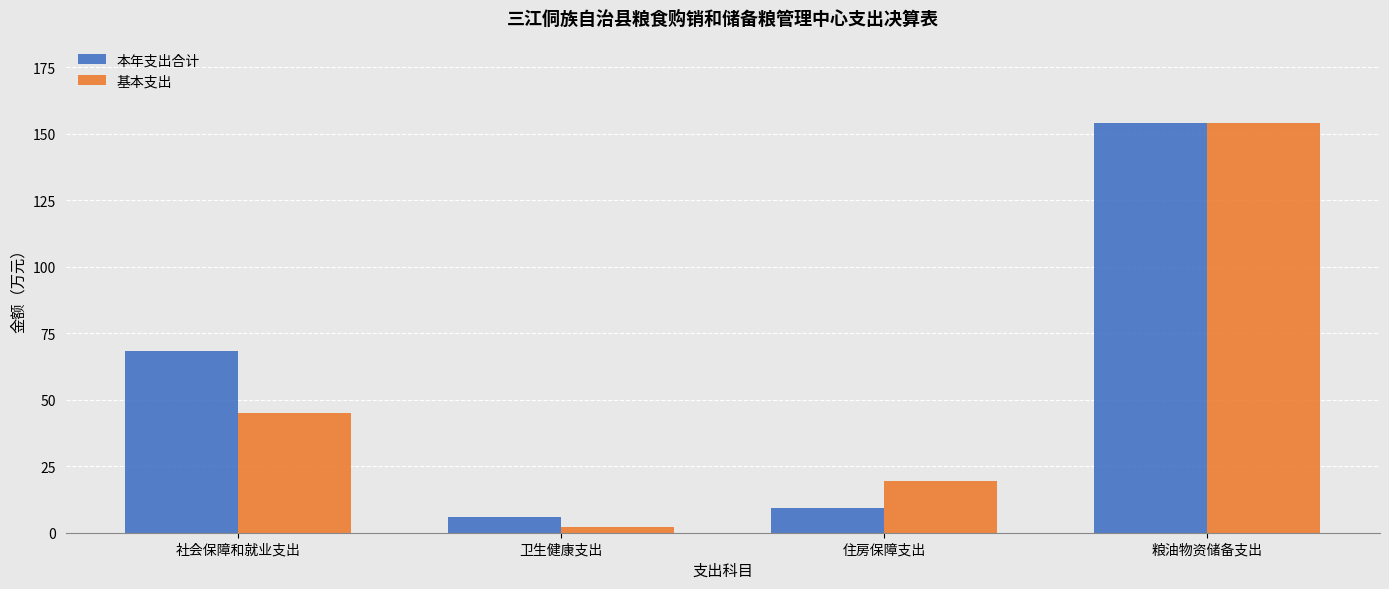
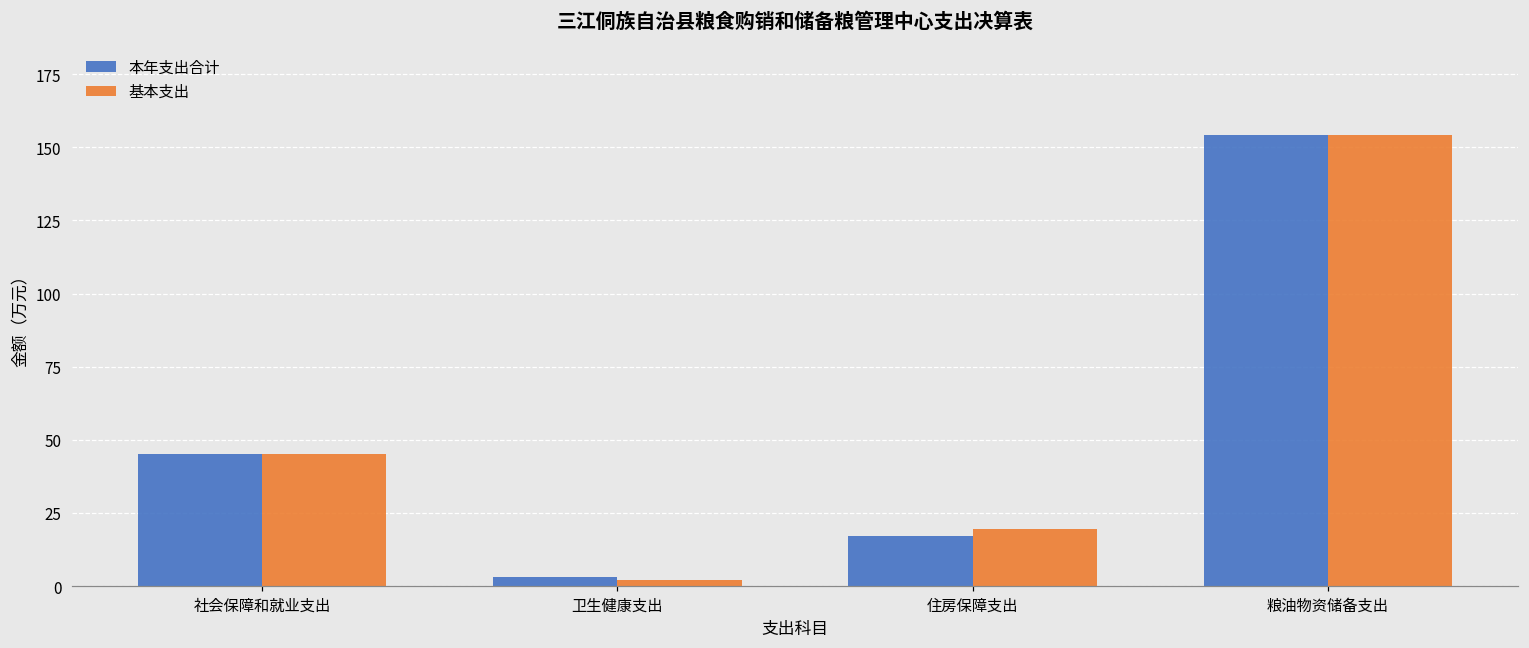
  {
    "本年支出合计": {
-     "社会保障和就业支出": 68,
-     "卫生健康支出": 6,
-     "住房保障支出": 9,
+     "社会保障和就业支出": 45,
+     "卫生健康支出": 3,
+     "住房保障支出": 17,
      "粮油物资储备支出": 154
    },
    "基本支出": {
      "社会保障和就业支出": 45,
      "卫生健康支出": 2,
      "住房保障支出": 19,
      "粮油物资储备支出": 154
    }
  }
